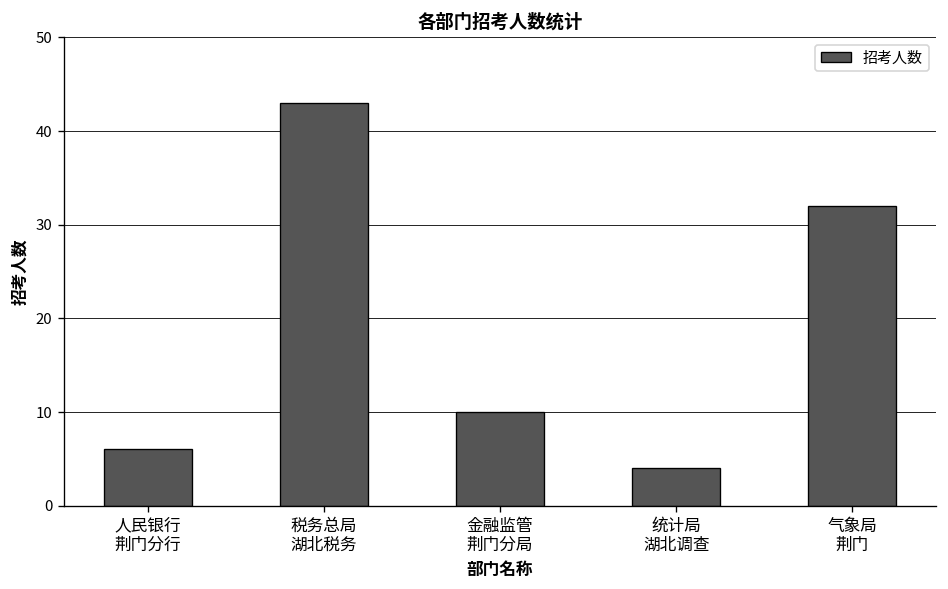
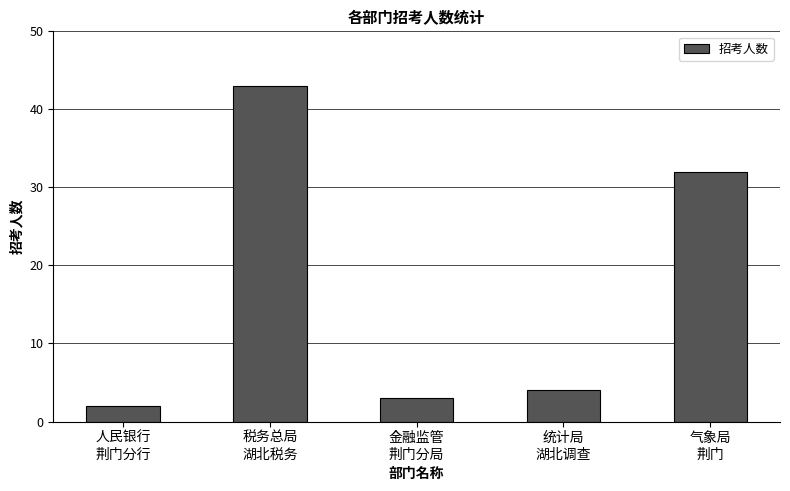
  {
-   "人民银行 荆门分行": 6,
+   "人民银行 荆门分行": 2,
    "税务总局 湖北税务": 43,
-   "金融监管 荆门分局": 10,
+   "金融监管 荆门分局": 3,
    "统计局 湖北调查": 4,
    "气象局 荆门": 32
  }
